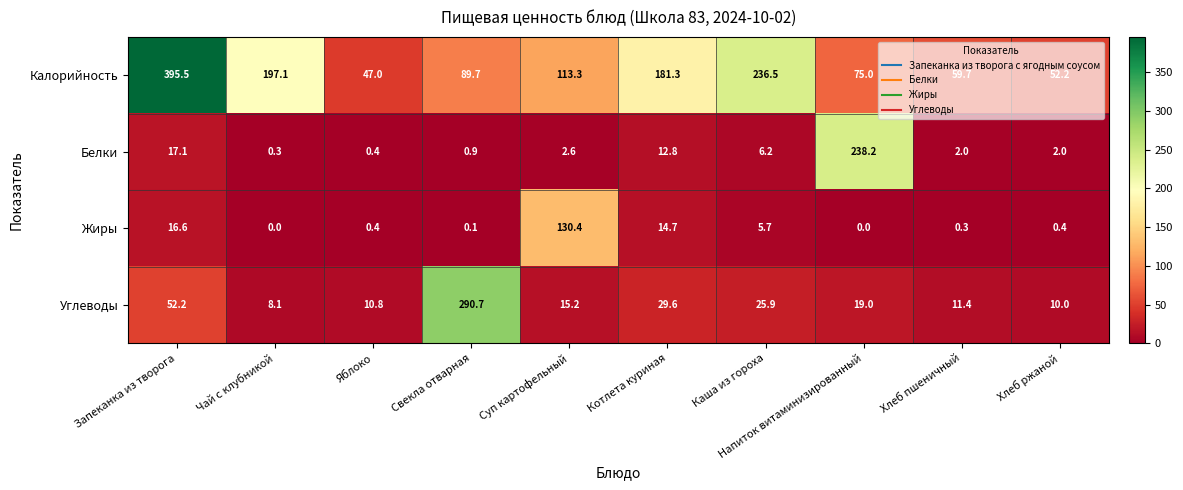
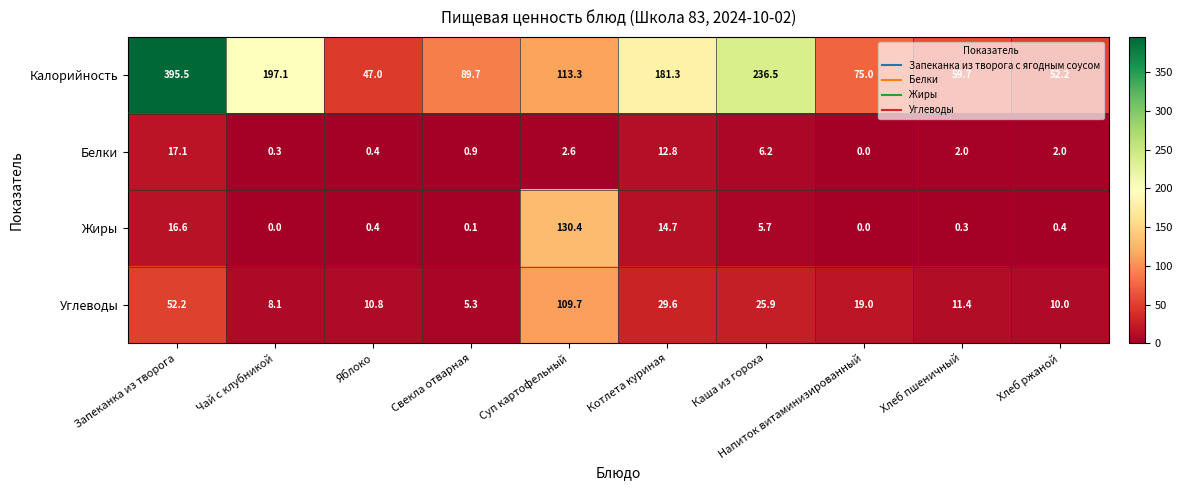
  {
    "Калорийность": {
      "Запеканка из творога": 395.5,
      "Чай с клубникой": 197.1,
      "Яблоко": 47.0,
      "Свекла отварная": 89.7,
      "Суп картофельный": 113.3,
      "Котлета куриная": 181.3,
      "Каша из гороха": 236.5,
      "Напиток витаминизированный": 75.0
    },
    "Белки": {
      "Запеканка из творога": 17.1,
      "Чай с клубникой": 0.3,
      "Яблоко": 0.4,
      "Свекла отварная": 0.9,
      "Суп картофельный": 2.6,
      "Котлета куриная": 12.8,
      "Каша из гороха": 6.2,
-     "Напиток витаминизированный": 238.2,
+     "Напиток витаминизированный": 0.0,
      "Хлеб пшеничный": 2.0,
      "Хлеб ржаной": 2.0
    },
    "Жиры": {
      "Запеканка из творога": 16.6,
      "Чай с клубникой": 0.0,
      "Яблоко": 0.4,
      "Свекла отварная": 0.1,
      "Суп картофельный": 130.4,
      "Котлета куриная": 14.7,
      "Каша из гороха": 5.7,
      "Напиток витаминизированный": 0.0,
      "Хлеб пшеничный": 0.3,
      "Хлеб ржаной": 0.4
    },
    "Углеводы": {
      "Запеканка из творога": 52.2,
      "Чай с клубникой": 8.1,
      "Яблоко": 10.8,
-     "Свекла отварная": 290.7,
-     "Суп картофельный": 15.2,
+     "Свекла отварная": 5.3,
+     "Суп картофельный": 109.7,
      "Котлета куриная": 29.6,
      "Каша из гороха": 25.9,
      "Напиток витаминизированный": 19.0,
      "Хлеб пшеничный": 11.4,
      "Хлеб ржаной": 10.0
    }
  }
